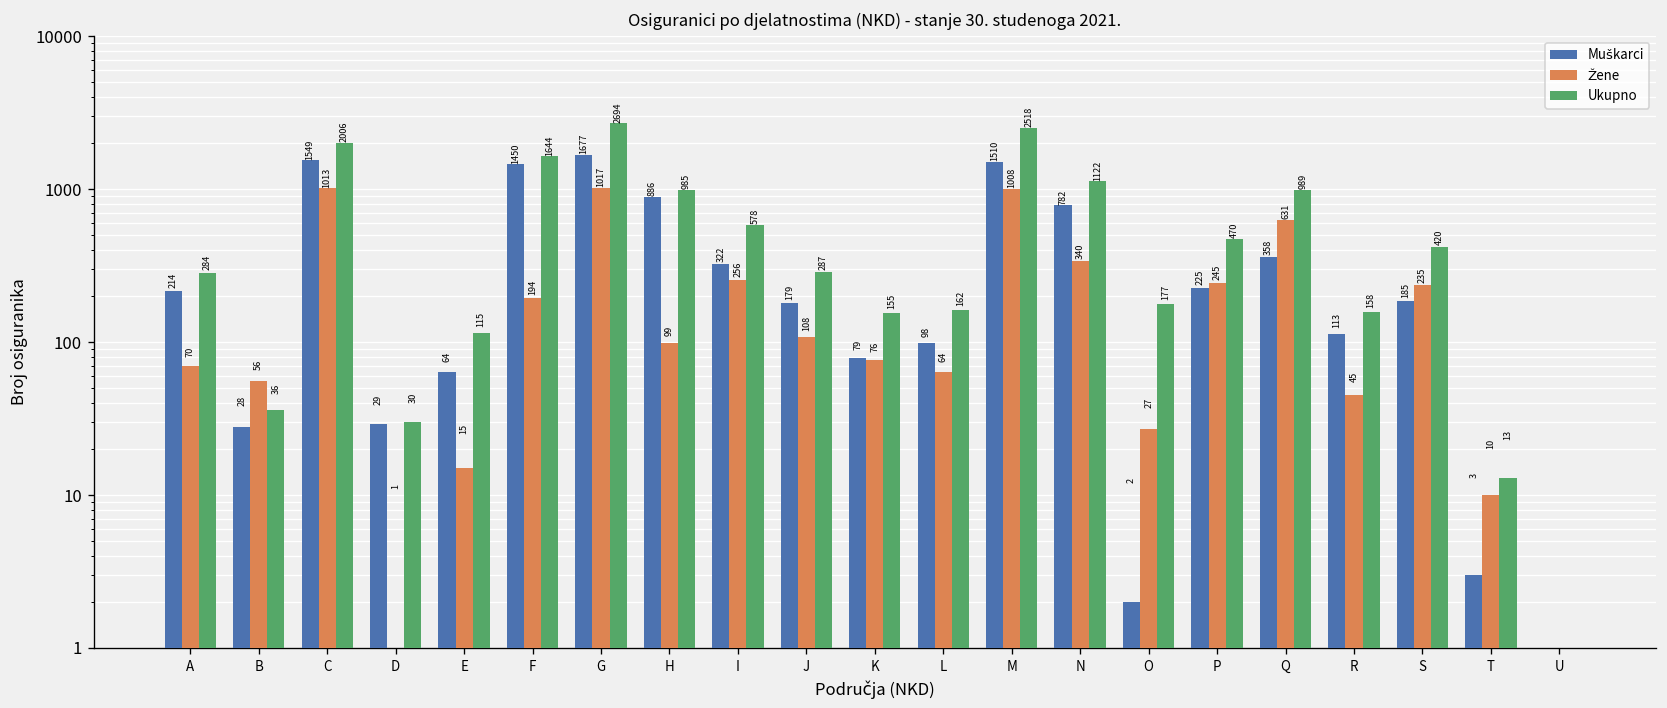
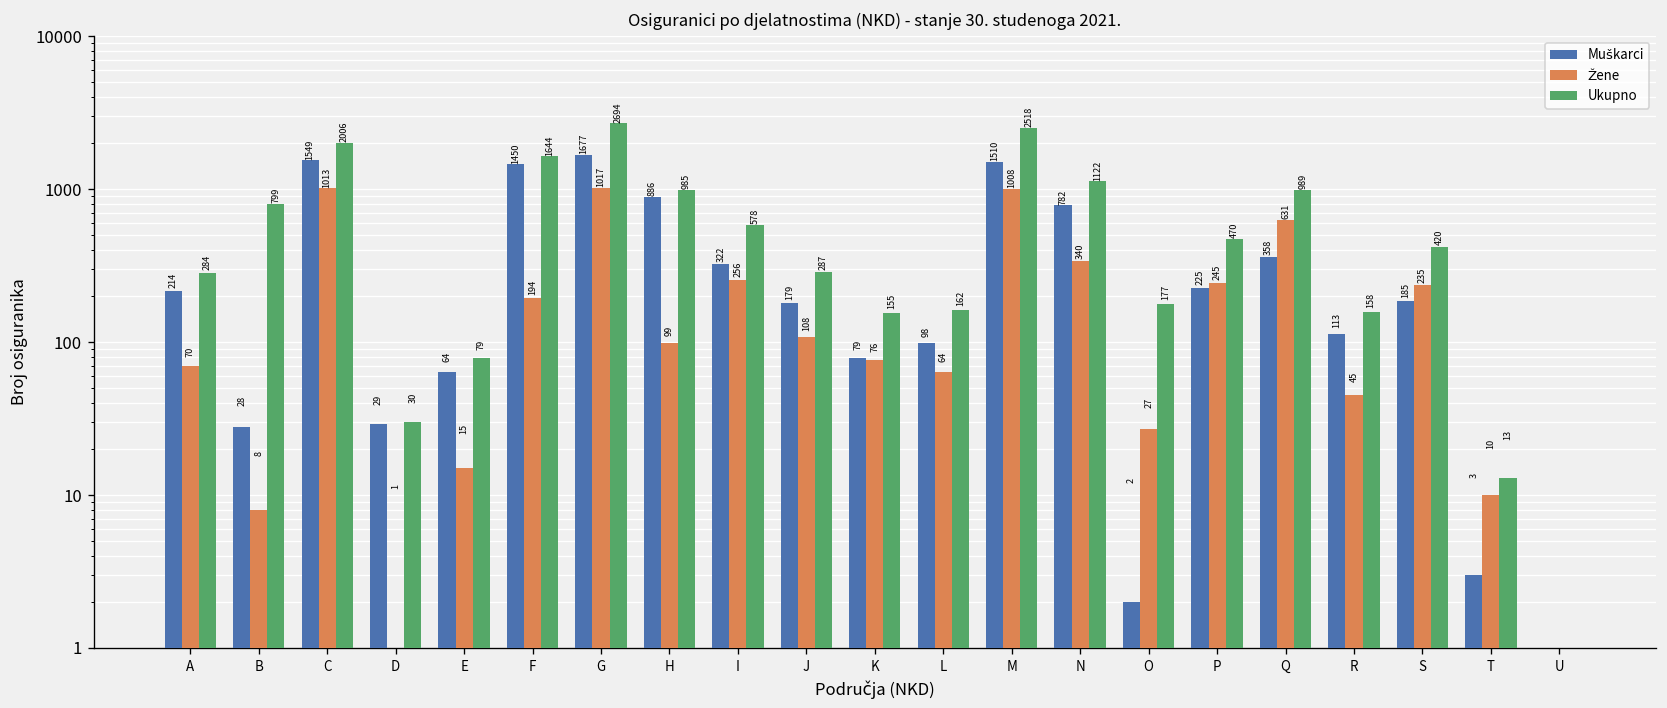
  {
    "Muškarci": {
      "A": 214,
      "B": 28,
      "C": 1549,
      "D": 29,
      "E": 64,
      "F": 1450,
      "G": 1677,
      "H": 886,
      "I": 322,
      "J": 179,
      "K": 79,
      "L": 98,
      "M": 1510,
      "N": 782,
      "P": 225,
      "Q": 358,
      "R": 113,
      "S": 185
    },
    "Žene": {
      "A": 70,
-     "B": 56,
+     "B": 8,
      "C": 1013,
      "F": 194,
      "G": 1017,
      "H": 99,
      "I": 256,
      "J": 108,
      "K": 76,
      "L": 64,
      "M": 1008,
      "N": 340,
      "O": 27,
      "P": 245,
      "Q": 631,
      "R": 45,
      "S": 235
    },
    "Ukupno": {
      "A": 284,
-     "B": 36,
+     "B": 799,
      "C": 2006,
      "D": 30,
-     "E": 115,
+     "E": 79,
      "F": 1644,
      "G": 2694,
      "H": 985,
      "I": 578,
      "J": 287,
      "K": 155,
      "L": 162,
      "M": 2518,
      "N": 1122,
      "O": 177,
      "P": 470,
      "Q": 989,
      "R": 158,
      "S": 420
    }
  }
